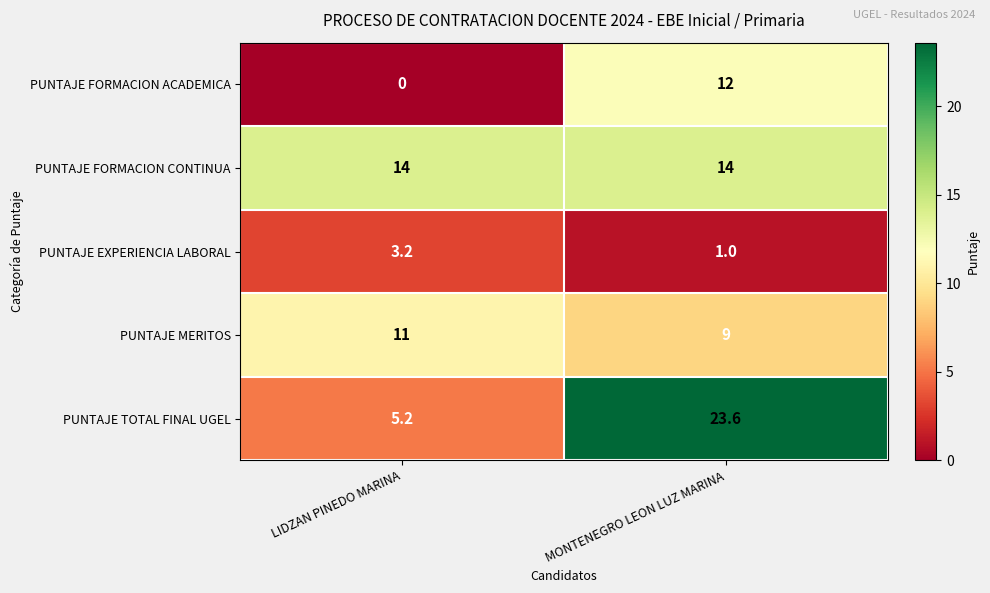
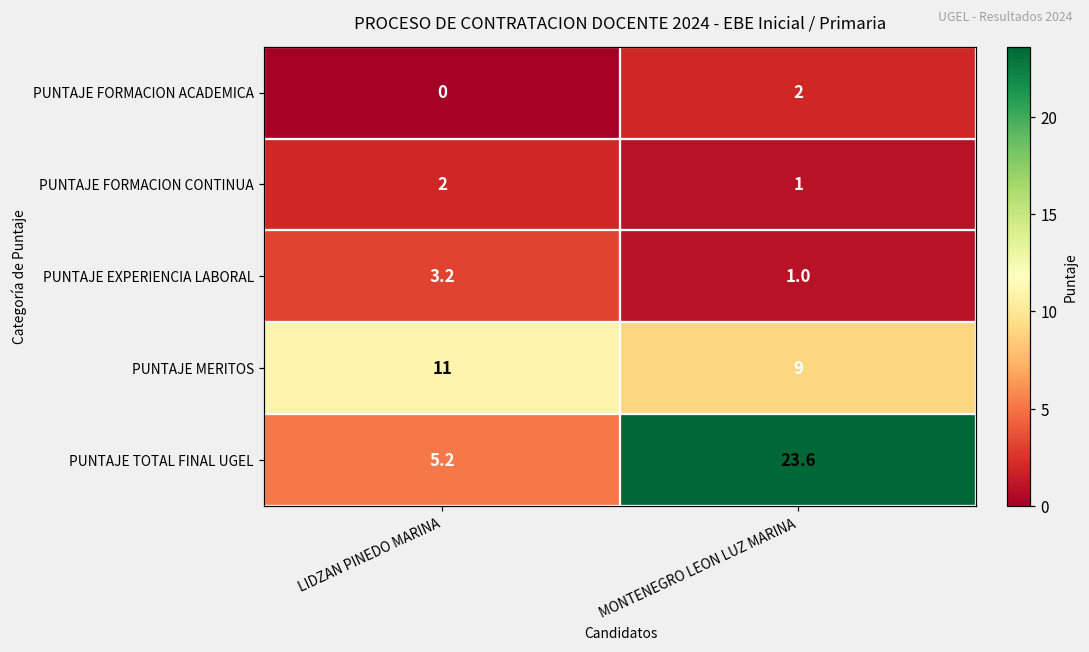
  {
    "PUNTAJE FORMACION ACADEMICA": {
      "LIDZAN PINEDO MARINA": 0,
-     "MONTENEGRO LEON LUZ MARINA": 12
+     "MONTENEGRO LEON LUZ MARINA": 2
    },
    "PUNTAJE FORMACION CONTINUA": {
-     "LIDZAN PINEDO MARINA": 14,
-     "MONTENEGRO LEON LUZ MARINA": 14
+     "LIDZAN PINEDO MARINA": 2,
+     "MONTENEGRO LEON LUZ MARINA": 1
    },
    "PUNTAJE EXPERIENCIA LABORAL": {
      "LIDZAN PINEDO MARINA": 3.2,
      "MONTENEGRO LEON LUZ MARINA": 1.0
    },
    "PUNTAJE MERITOS": {
      "LIDZAN PINEDO MARINA": 11,
      "MONTENEGRO LEON LUZ MARINA": 9
    },
    "PUNTAJE TOTAL FINAL UGEL": {
      "LIDZAN PINEDO MARINA": 5.2,
      "MONTENEGRO LEON LUZ MARINA": 23.6
    }
  }
